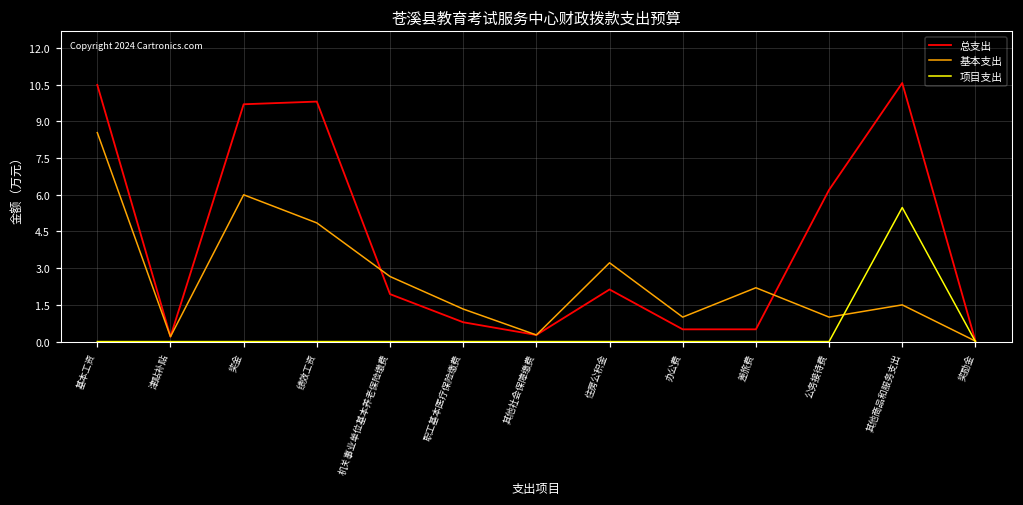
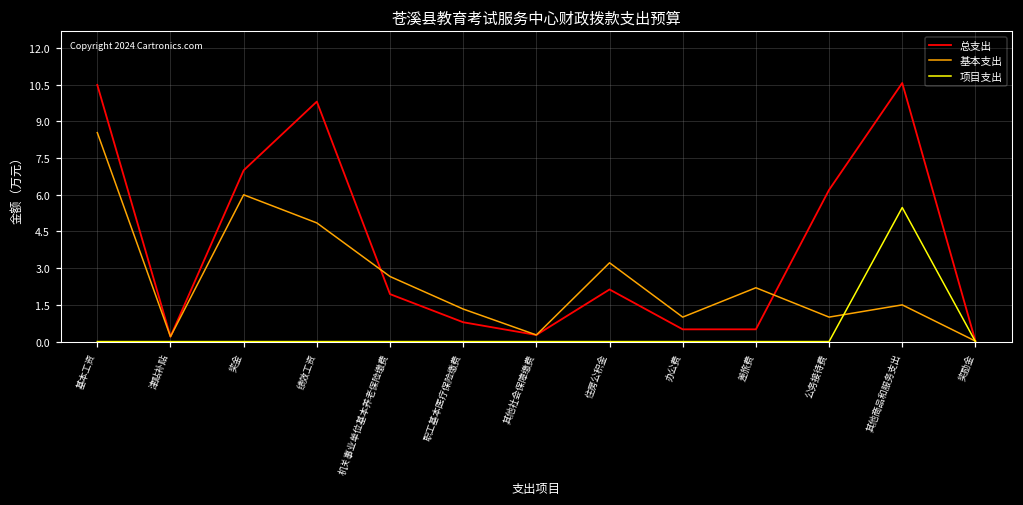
  {
    "总支出": {
      "基本工资": 10.5,
-     "奖金": 9.7,
+     "奖金": 7.0,
      "绩效工资": 9.8,
      "机关事业单位基本养老保险缴费": 1.9,
      "职工基本医疗保险缴费": 0.8,
      "住房公积金": 2.1,
      "办公费": 0.5,
      "差旅费": 0.5,
      "公务接待费": 6.2,
      "其他商品和服务支出": 10.6
    },
    "基本支出": {
      "基本工资": 8.5,
      "奖金": 6.0,
      "绩效工资": 4.9,
      "机关事业单位基本养老保险缴费": 2.7,
      "职工基本医疗保险缴费": 1.3,
      "住房公积金": 3.2,
      "办公费": 1.0,
      "差旅费": 2.2,
      "公务接待费": 1.0,
      "其他商品和服务支出": 1.5
    },
    "项目支出": {
      "基本工资": 0.0,
      "津贴补贴": 0.0,
      "奖金": 0.0,
      "绩效工资": 0.0,
      "机关事业单位基本养老保险缴费": 0.0,
      "职工基本医疗保险缴费": 0.0,
      "其他社会保障缴费": 0.0,
      "住房公积金": 0.0,
      "办公费": 0.0,
      "差旅费": 0.0,
      "公务接待费": 0.0,
      "其他商品和服务支出": 5.5
    }
  }
